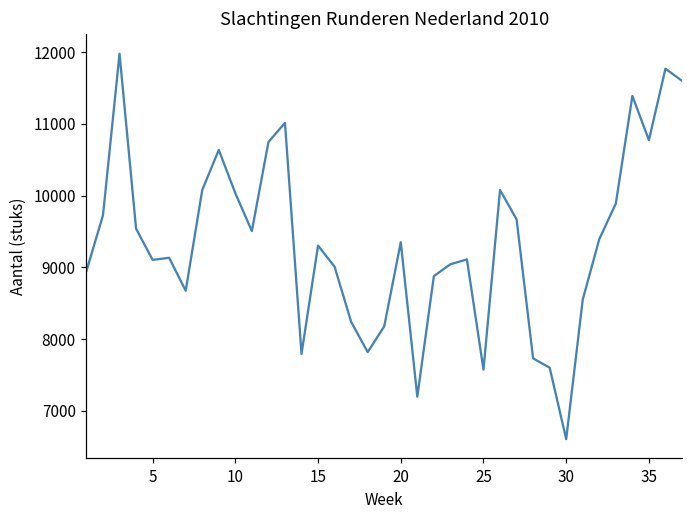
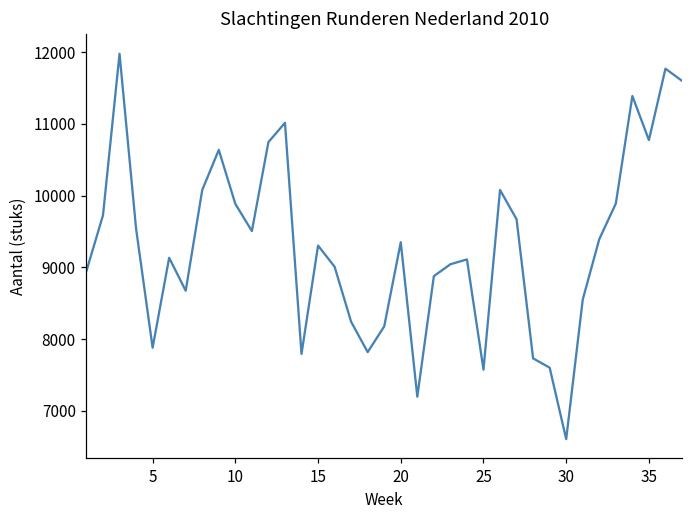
  {
-   "5": 9100,
-   "10": 10000,
+   "5": 7900,
+   "10": 9900,
    "15": 9300,
    "20": 9300,
    "25": 7600,
    "30": 6600,
    "35": 10800
  }
